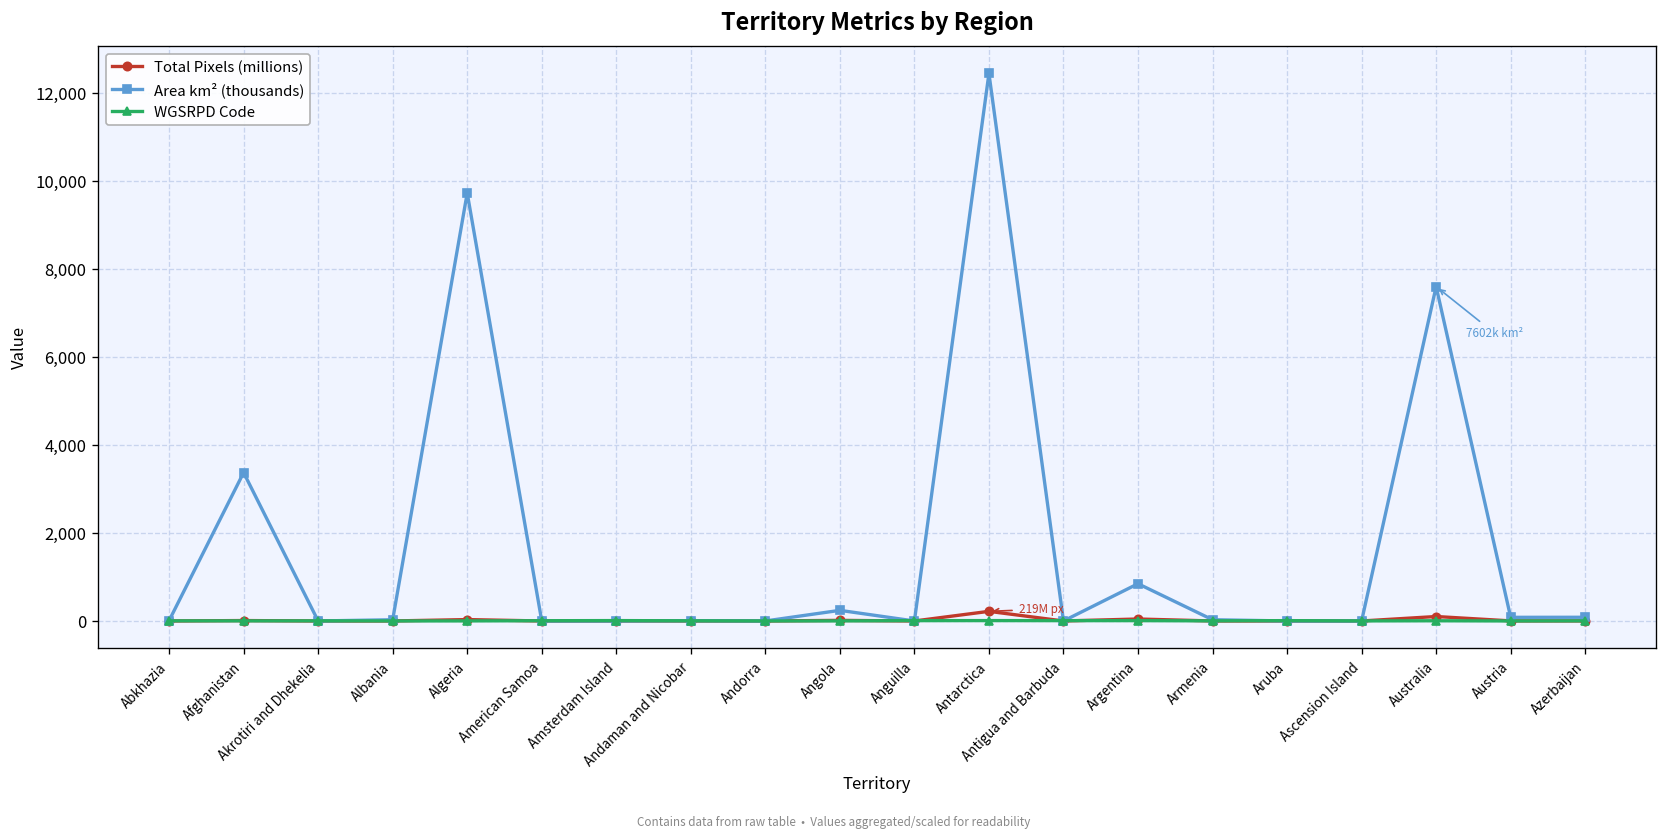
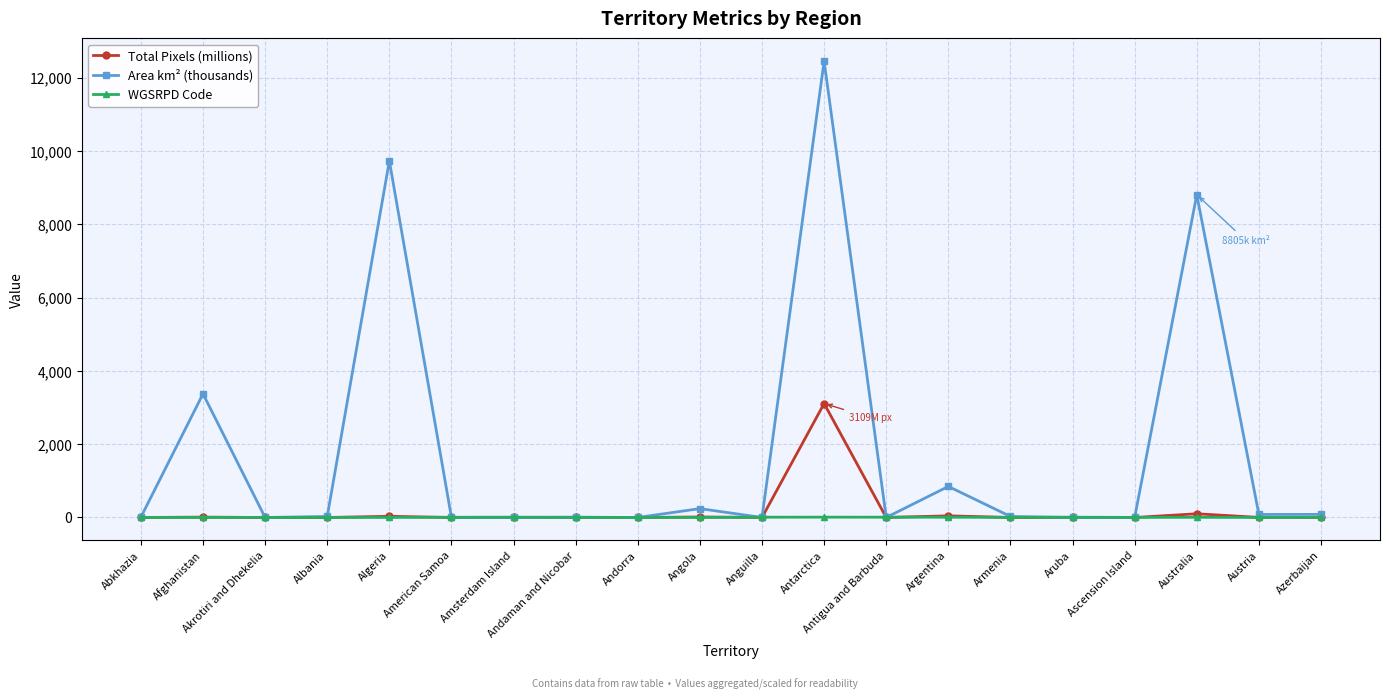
  {
    "Total Pixels (millions)": {
-     "Antarctica": "219M"
+     "Antarctica": "3109M"
    },
    "Area km² (thousands)": {
-     "Australia": "7602k"
+     "Australia": "8805k"
    },
    "WGSRPD Code": {
      "Antarctica": "0",
      "Australia": "0"
    }
  }
